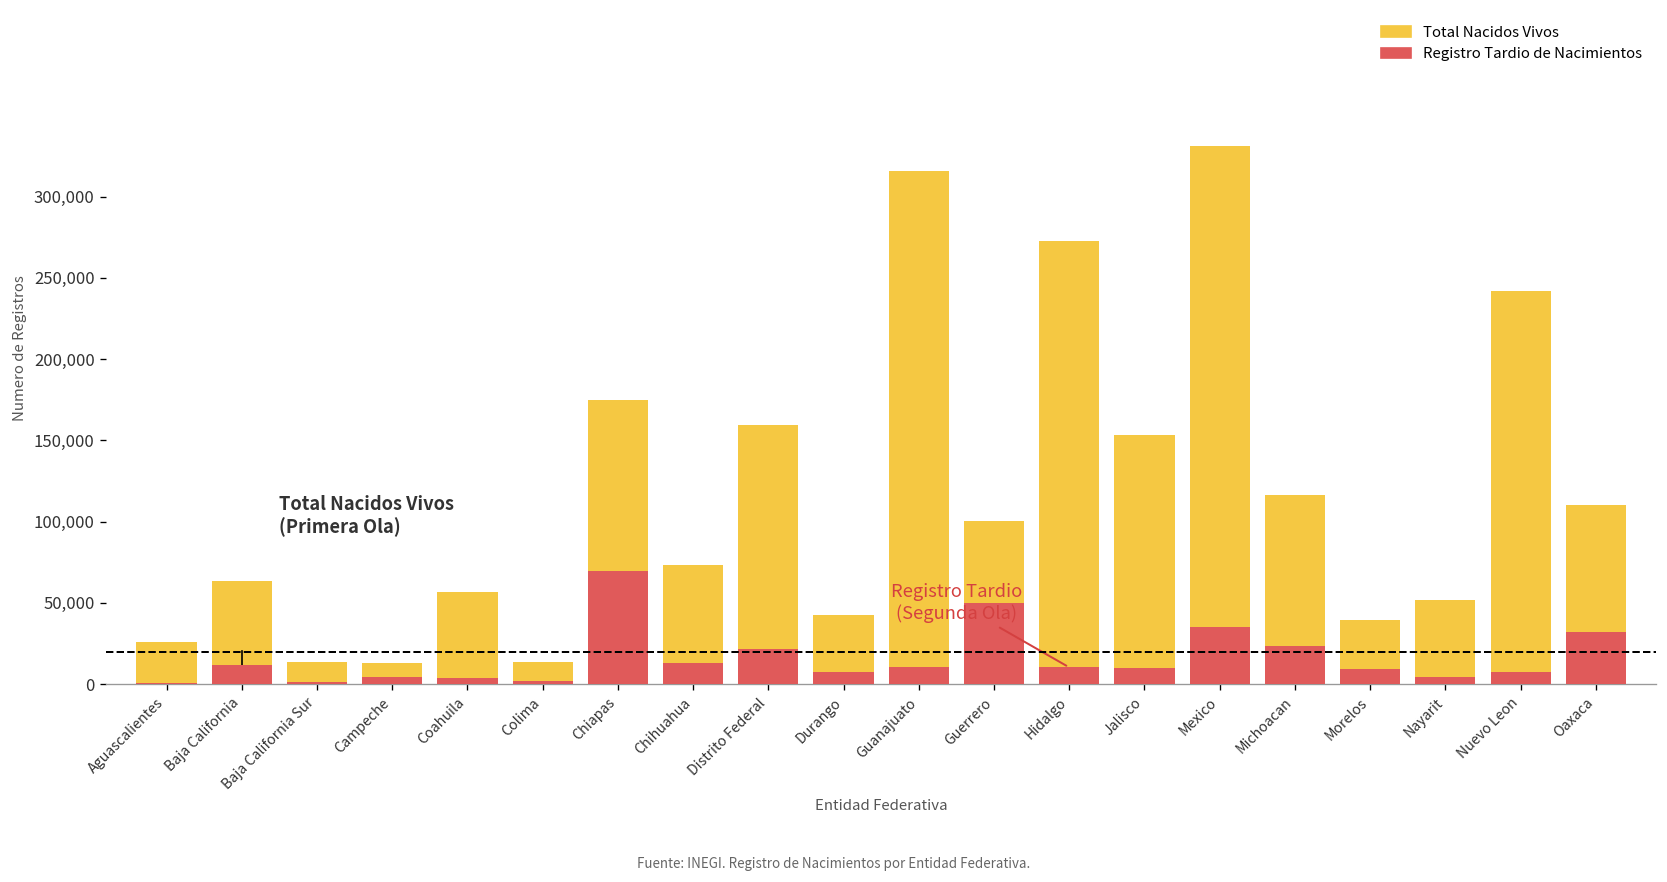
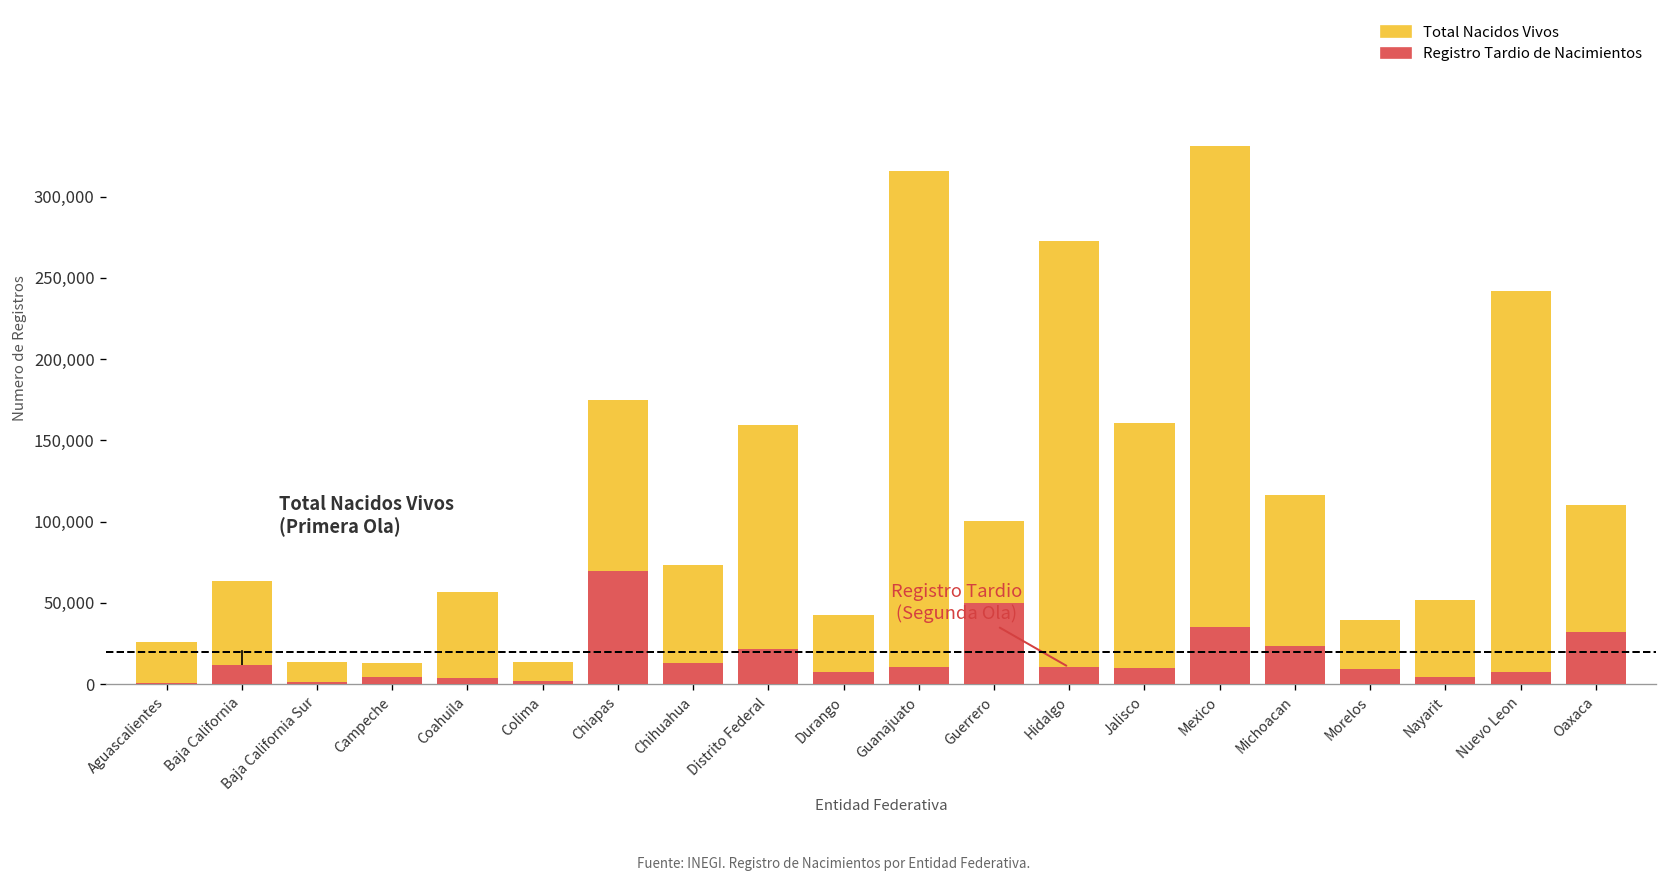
  {
    "Total Nacidos Vivos": {
      "Aguascalientes": "26,000",
      "Baja California": "63,000",
      "Baja California Sur": "14,000",
      "Campeche": "13,000",
      "Coahuila": "57,000",
      "Colima": "14,000",
      "Chiapas": "175,000",
      "Chihuahua": "73,000",
      "Distrito Federal": "159,000",
      "Durango": "43,000",
      "Guanajuato": "316,000",
      "Guerrero": "101,000",
      "Hidalgo": "273,000",
-     "Jalisco": "153,000",
+     "Jalisco": "160,000",
      "Mexico": "331,000",
      "Michoacan": "117,000",
      "Morelos": "40,000",
      "Nayarit": "52,000",
      "Nuevo Leon": "242,000",
      "Oaxaca": "110,000"
    }
  }
